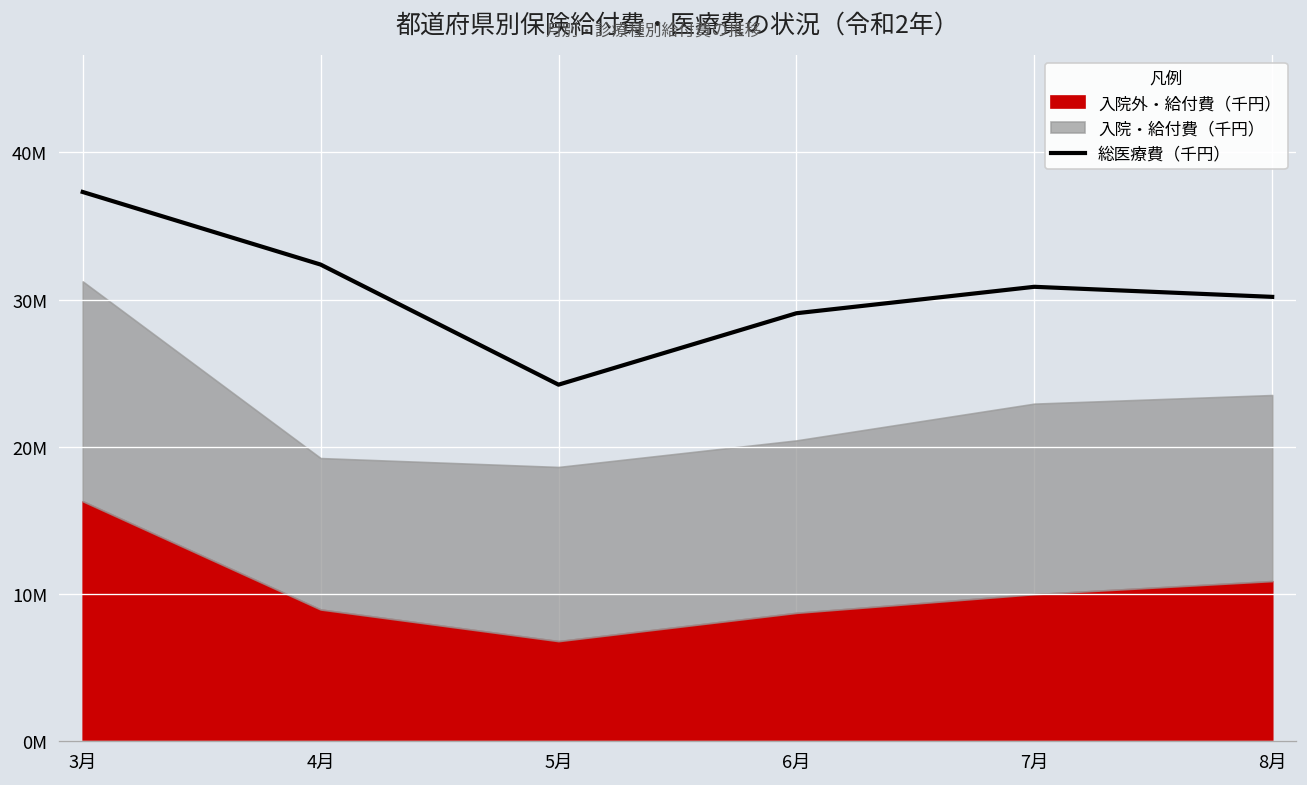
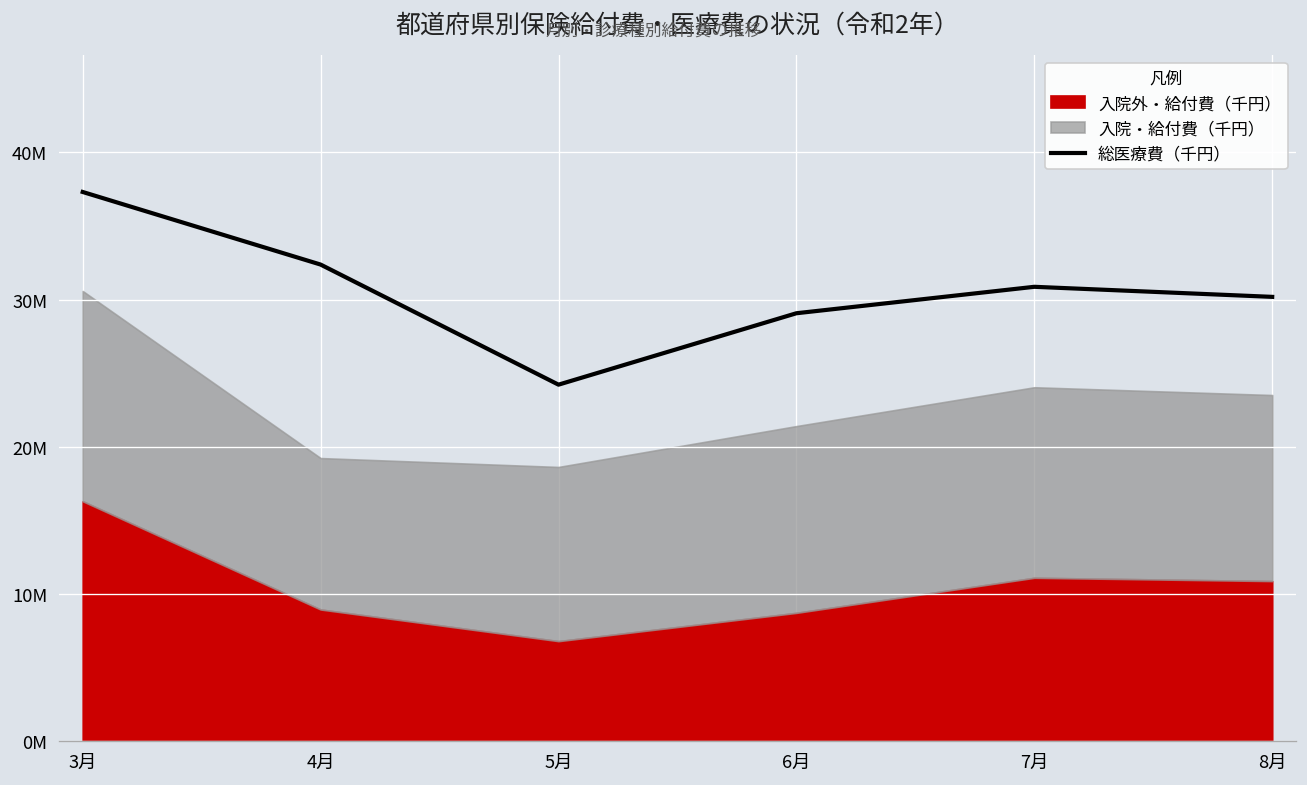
  {
    "総医療費（千円）": {
      "3月": 37300000,
      "4月": 32400000,
      "5月": 24200000,
      "6月": 29100000,
      "7月": 30900000,
      "8月": 30200000
    },
    "入院外・給付費（千円）": {
      "3月": 16300000,
      "4月": 8900000,
      "5月": 6800000,
      "6月": 8700000,
-     "7月": 10000000,
+     "7月": 11100000,
      "8月": 10900000
    },
    "入院・給付費（千円）": {
-     "3月": 14900000,
+     "3月": 14300000,
      "4月": 10300000,
      "5月": 11800000,
-     "6月": 11700000,
+     "6月": 12700000,
      "7月": 13000000,
      "8月": 12600000
    }
  }
